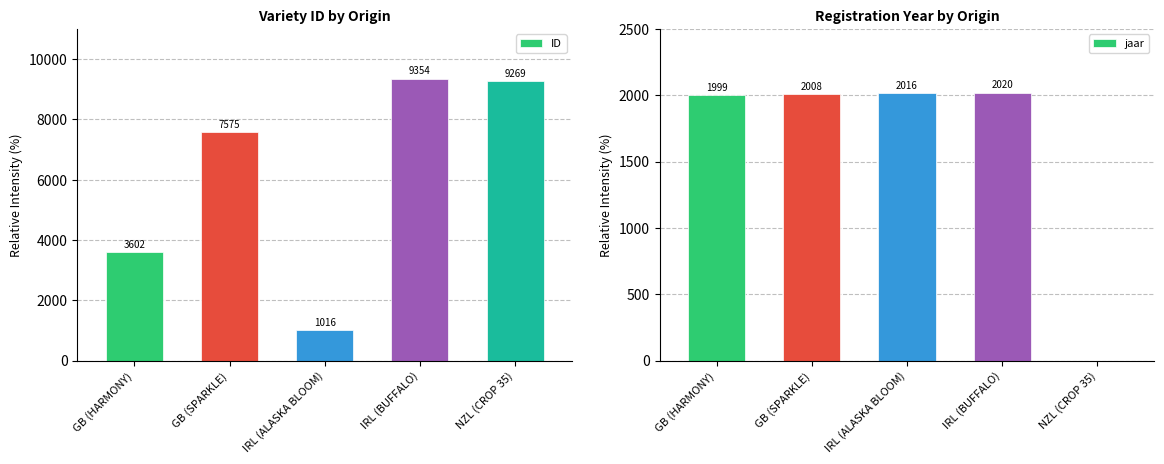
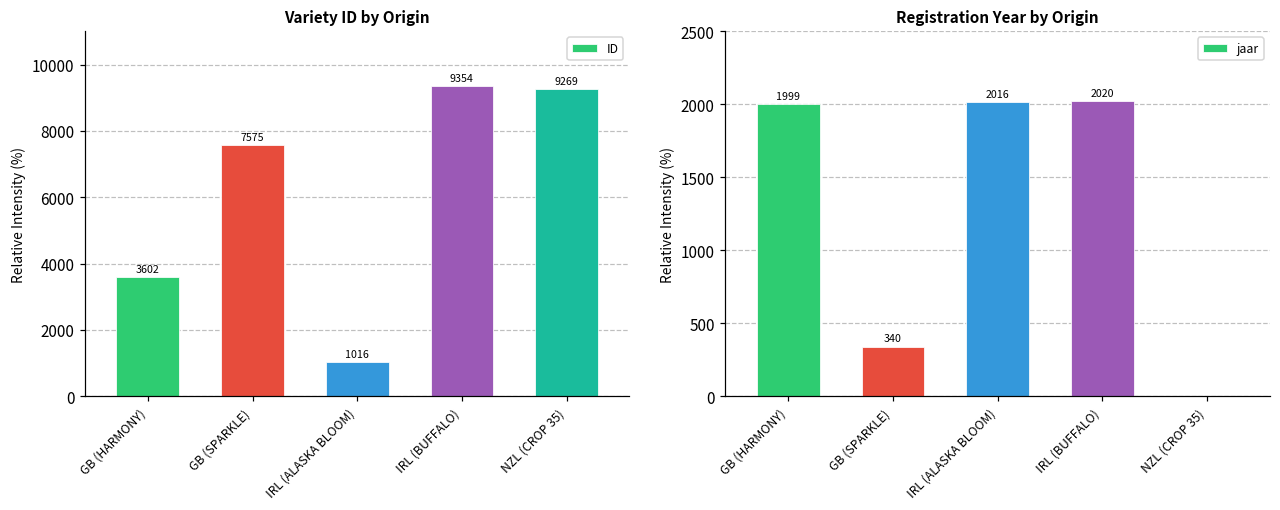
  {
    "Variety ID by Origin": {
      "GB (HARMONY)": 3602,
      "GB (SPARKLE)": 7575,
      "IRL (ALASKA BLOOM)": 1016,
      "IRL (BUFFALO)": 9354,
      "NZL (CROP 35)": 9269
    },
    "Registration Year by Origin": {
      "GB (HARMONY)": 1999,
-     "GB (SPARKLE)": 2008,
+     "GB (SPARKLE)": 340,
      "IRL (ALASKA BLOOM)": 2016,
      "IRL (BUFFALO)": 2020
    }
  }
